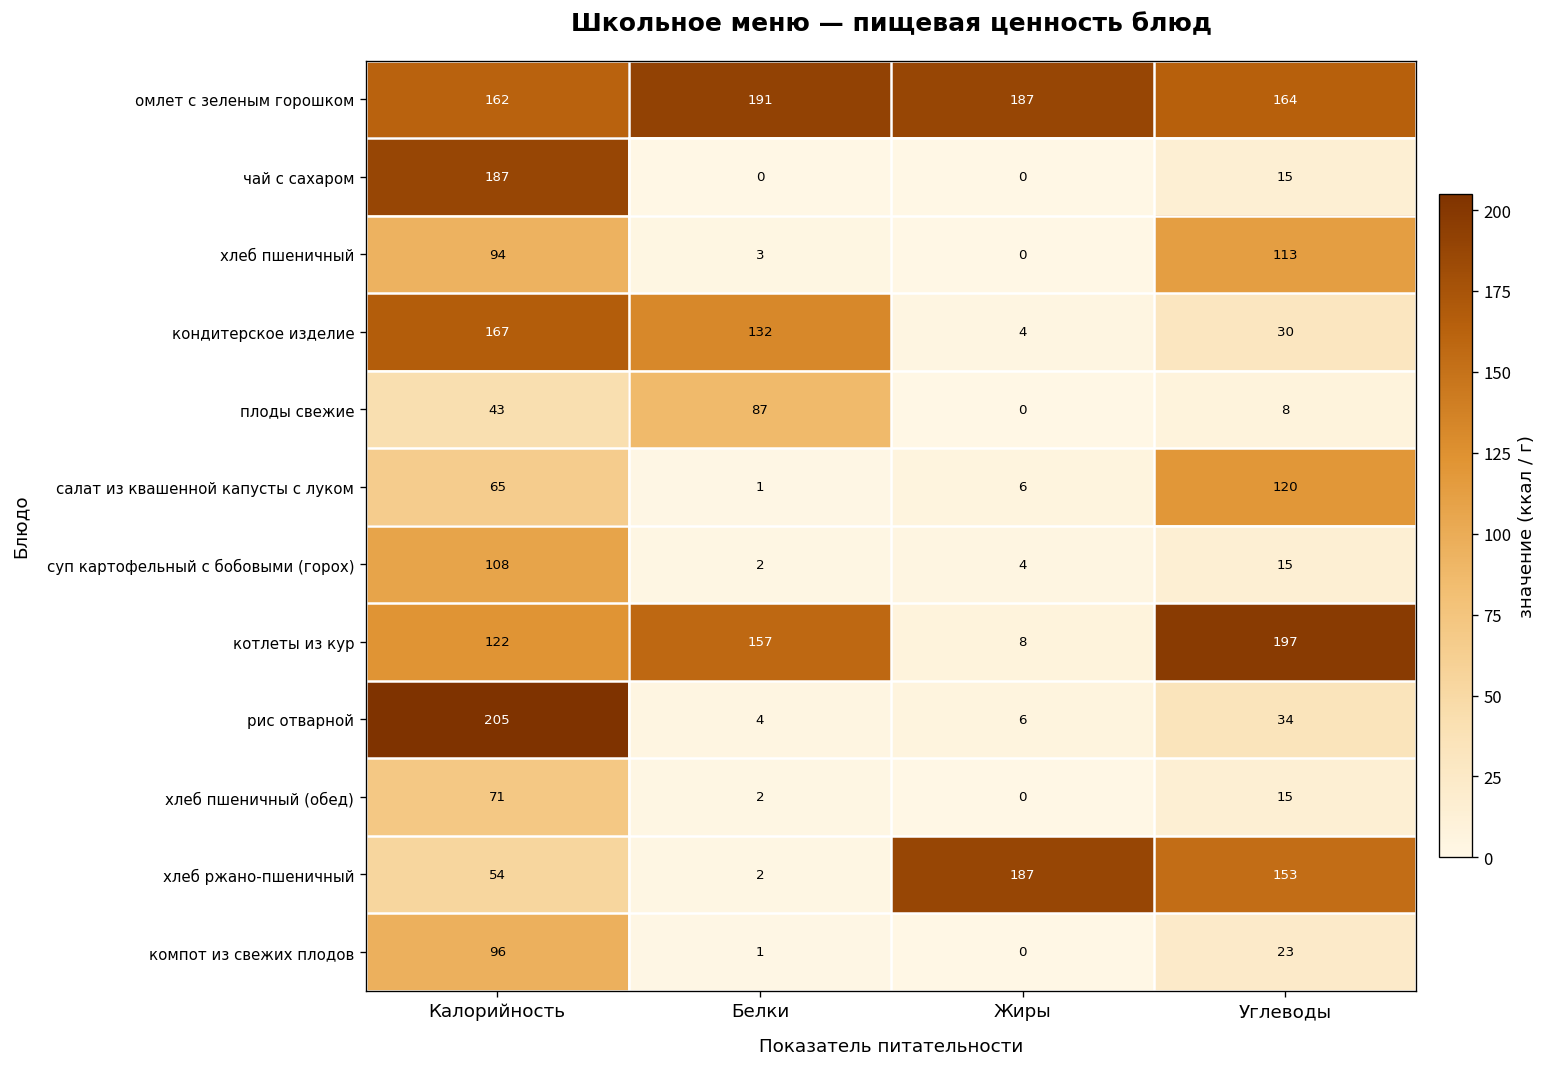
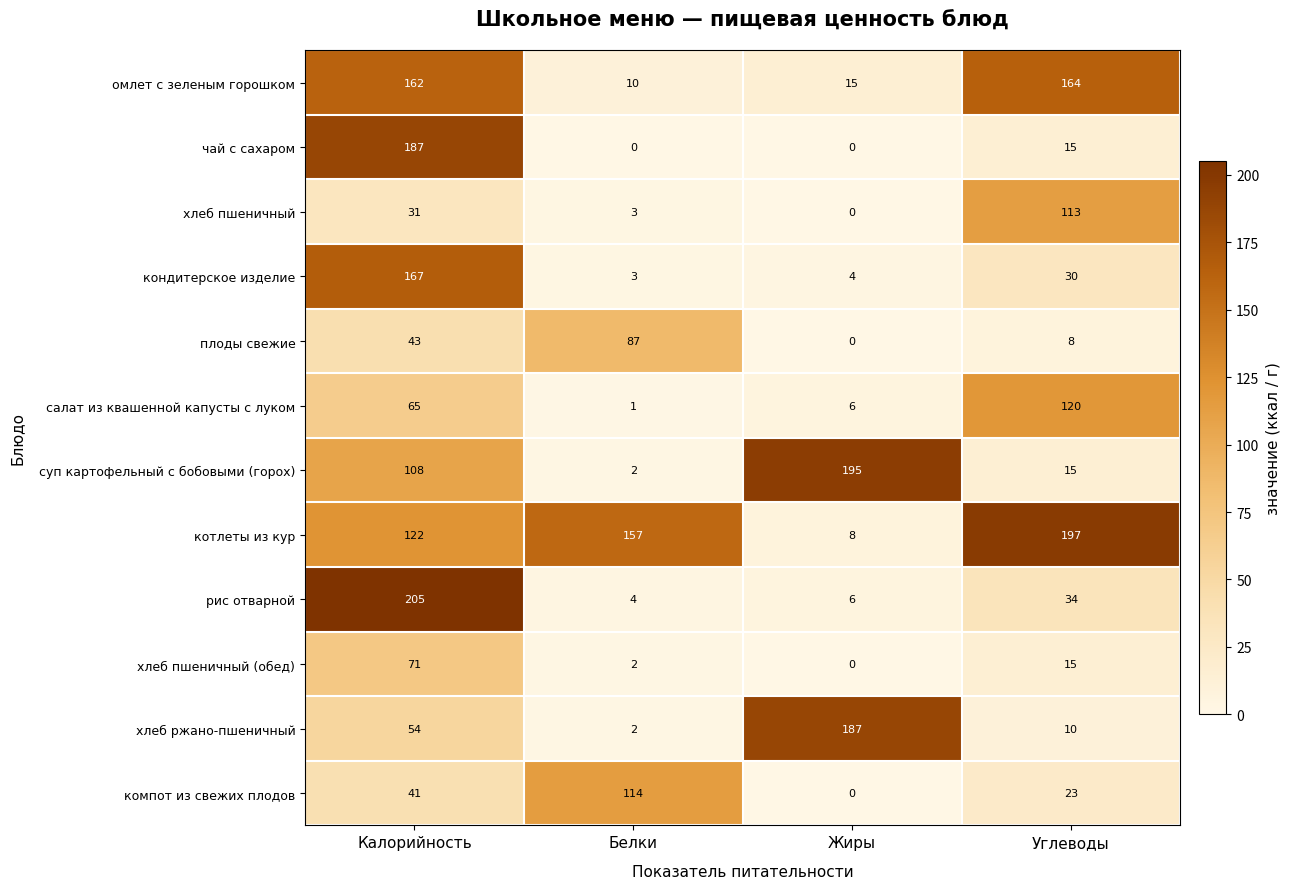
  {
    "омлет с зеленым горошком": {
      "Калорийность": 162,
-     "Белки": 191,
-     "Жиры": 187,
+     "Белки": 10,
+     "Жиры": 15,
      "Углеводы": 164
    },
    "чай с сахаром": {
      "Калорийность": 187,
      "Белки": 0,
      "Жиры": 0,
      "Углеводы": 15
    },
    "хлеб пшеничный": {
-     "Калорийность": 94,
+     "Калорийность": 31,
      "Белки": 3,
      "Жиры": 0,
      "Углеводы": 113
    },
    "кондитерское изделие": {
      "Калорийность": 167,
-     "Белки": 132,
+     "Белки": 3,
      "Жиры": 4,
      "Углеводы": 30
    },
    "плоды свежие": {
      "Калорийность": 43,
      "Белки": 87,
      "Жиры": 0,
      "Углеводы": 8
    },
    "салат из квашенной капусты с луком": {
      "Калорийность": 65,
      "Белки": 1,
      "Жиры": 6,
      "Углеводы": 120
    },
    "суп картофельный с бобовыми (горох)": {
      "Калорийность": 108,
      "Белки": 2,
-     "Жиры": 4,
+     "Жиры": 195,
      "Углеводы": 15
    },
    "котлеты из кур": {
      "Калорийность": 122,
      "Белки": 157,
      "Жиры": 8,
      "Углеводы": 197
    },
    "рис отварной": {
      "Калорийность": 205,
      "Белки": 4,
      "Жиры": 6,
      "Углеводы": 34
    },
    "хлеб пшеничный (обед)": {
      "Калорийность": 71,
      "Белки": 2,
      "Жиры": 0,
      "Углеводы": 15
    },
    "хлеб ржано-пшеничный": {
      "Калорийность": 54,
      "Белки": 2,
      "Жиры": 187,
-     "Углеводы": 153
+     "Углеводы": 10
    },
    "компот из свежих плодов": {
-     "Калорийность": 96,
-     "Белки": 1,
+     "Калорийность": 41,
+     "Белки": 114,
      "Жиры": 0,
      "Углеводы": 23
    }
  }
